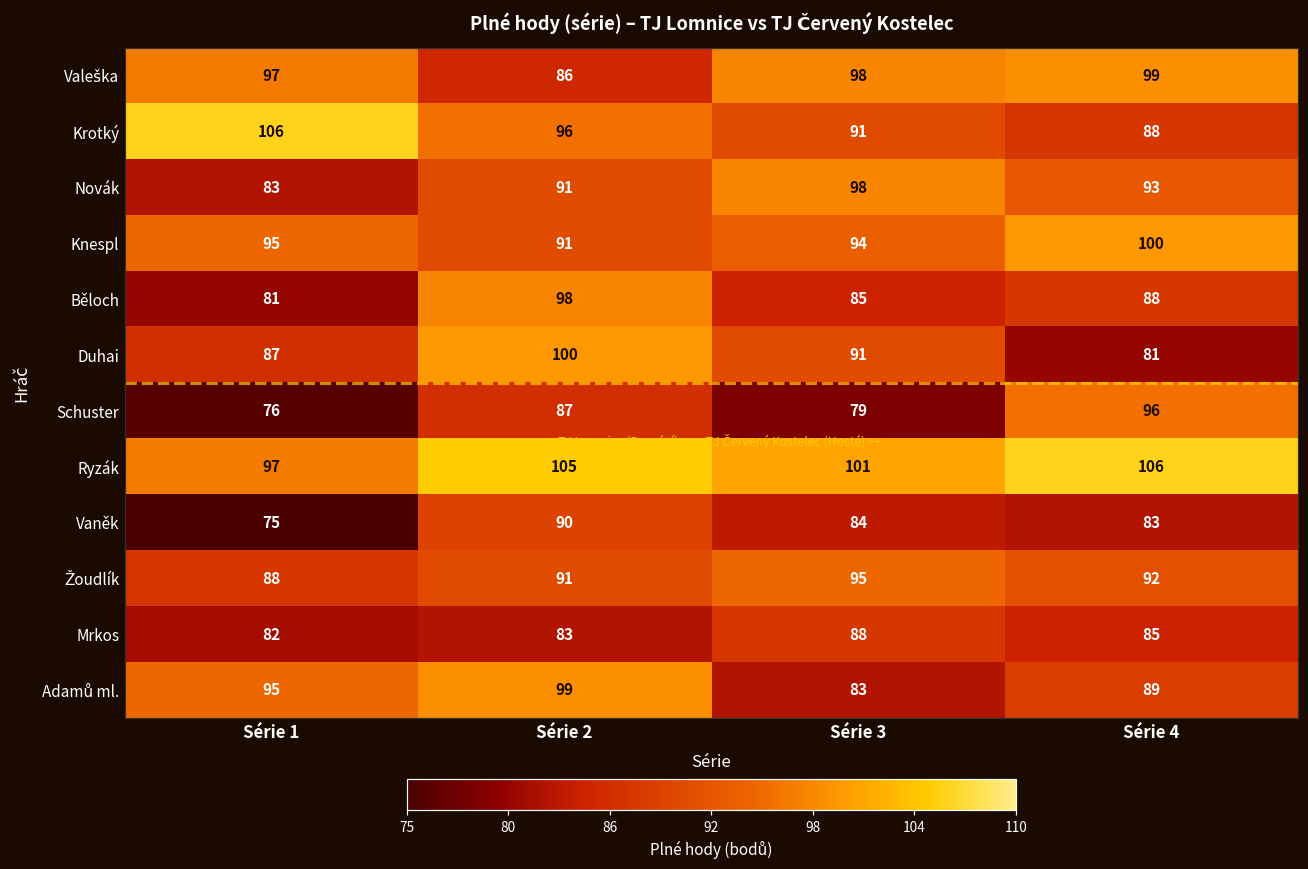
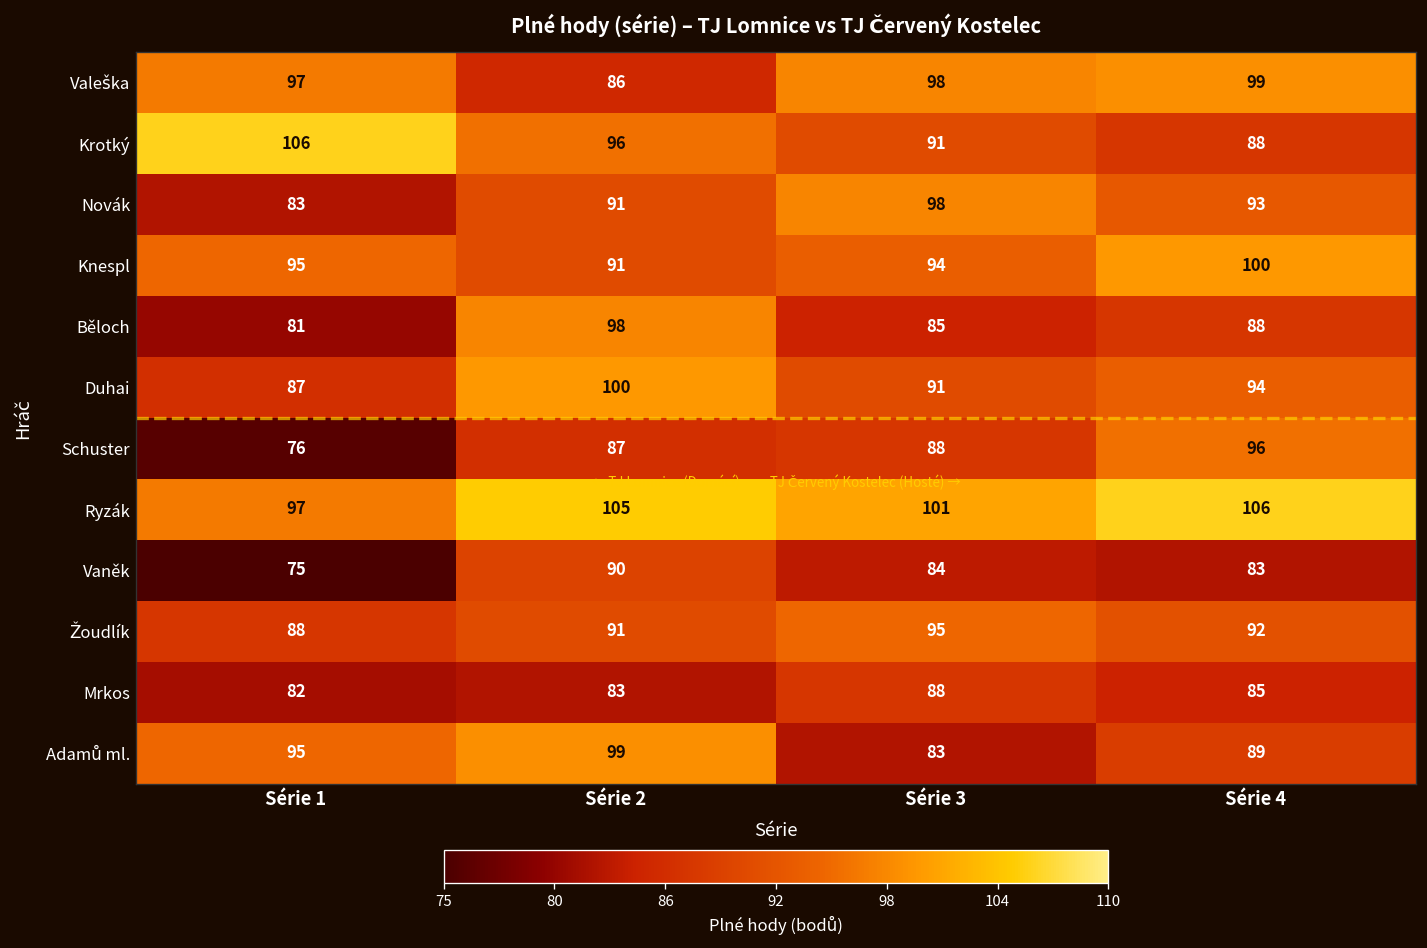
  {
    "Valeška": {
      "Série 1": 97,
      "Série 2": 86,
      "Série 3": 98,
      "Série 4": 99
    },
    "Krotký": {
      "Série 1": 106,
      "Série 2": 96,
      "Série 3": 91,
      "Série 4": 88
    },
    "Novák": {
      "Série 1": 83,
      "Série 2": 91,
      "Série 3": 98,
      "Série 4": 93
    },
    "Knespl": {
      "Série 1": 95,
      "Série 2": 91,
      "Série 3": 94,
      "Série 4": 100
    },
    "Běloch": {
      "Série 1": 81,
      "Série 2": 98,
      "Série 3": 85,
      "Série 4": 88
    },
    "Duhai": {
      "Série 1": 87,
      "Série 2": 100,
      "Série 3": 91,
-     "Série 4": 81
+     "Série 4": 94
    },
    "Schuster": {
      "Série 1": 76,
      "Série 2": 87,
-     "Série 3": 79,
+     "Série 3": 88,
      "Série 4": 96
    },
    "Ryzák": {
      "Série 1": 97,
      "Série 2": 105,
      "Série 3": 101,
      "Série 4": 106
    },
    "Vaněk": {
      "Série 1": 75,
      "Série 2": 90,
      "Série 3": 84,
      "Série 4": 83
    },
    "Žoudlík": {
      "Série 1": 88,
      "Série 2": 91,
      "Série 3": 95,
      "Série 4": 92
    },
    "Mrkos": {
      "Série 1": 82,
      "Série 2": 83,
      "Série 3": 88,
      "Série 4": 85
    },
    "Adamů ml.": {
      "Série 1": 95,
      "Série 2": 99,
      "Série 3": 83,
      "Série 4": 89
    }
  }
